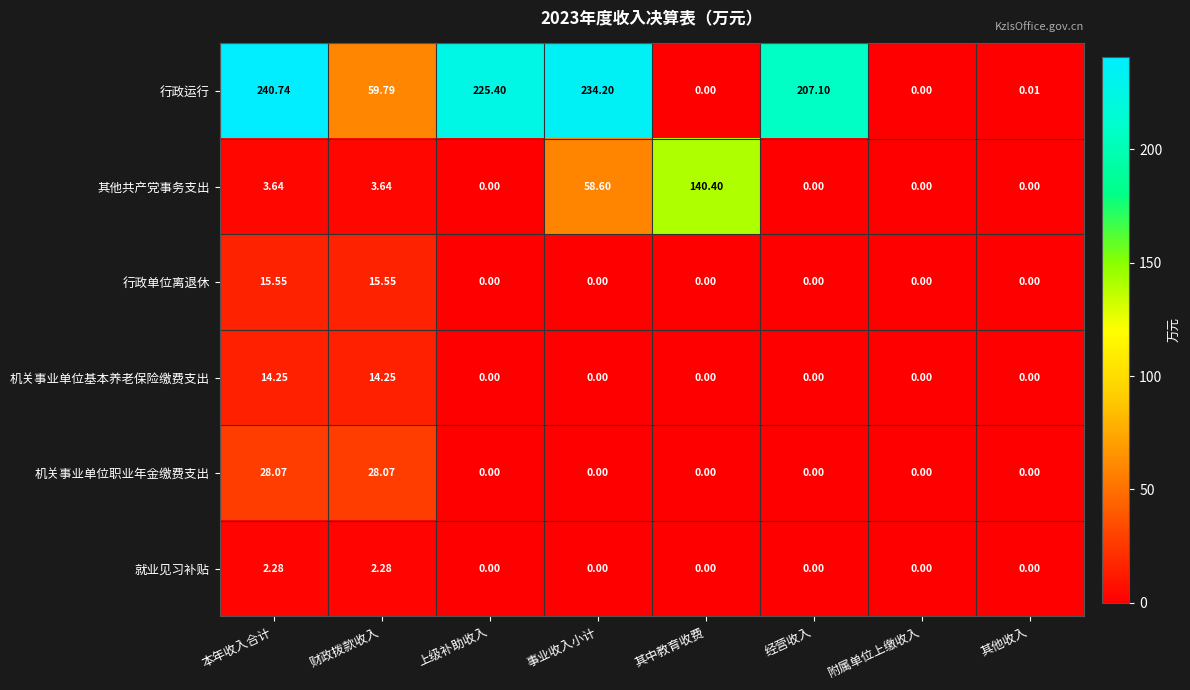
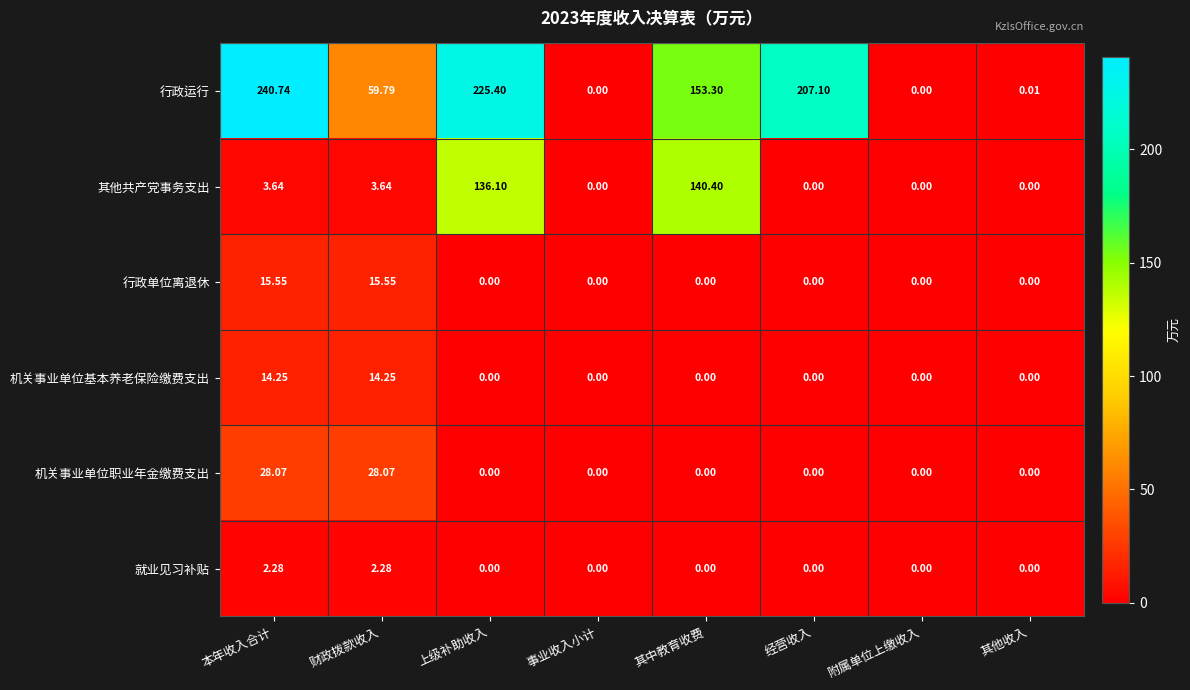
  {
    "行政运行": {
      "本年收入合计": 240.74,
      "财政拨款收入": 59.79,
      "上级补助收入": 225.40,
-     "事业收入小计": 234.20,
-     "其中教育收费": 0.00,
+     "事业收入小计": 0.00,
+     "其中教育收费": 153.30,
      "经营收入": 207.10,
      "附属单位上缴收入": 0.00,
      "其他收入": 0.01
    },
    "其他共产党事务支出": {
      "本年收入合计": 3.64,
      "财政拨款收入": 3.64,
-     "上级补助收入": 0.00,
-     "事业收入小计": 58.60,
+     "上级补助收入": 136.10,
+     "事业收入小计": 0.00,
      "其中教育收费": 140.40,
      "经营收入": 0.00,
      "附属单位上缴收入": 0.00,
      "其他收入": 0.00
    },
    "行政单位离退休": {
      "本年收入合计": 15.55,
      "财政拨款收入": 15.55,
      "上级补助收入": 0.00,
      "事业收入小计": 0.00,
      "其中教育收费": 0.00,
      "经营收入": 0.00,
      "附属单位上缴收入": 0.00,
      "其他收入": 0.00
    },
    "机关事业单位基本养老保险缴费支出": {
      "本年收入合计": 14.25,
      "财政拨款收入": 14.25,
      "上级补助收入": 0.00,
      "事业收入小计": 0.00,
      "其中教育收费": 0.00,
      "经营收入": 0.00,
      "附属单位上缴收入": 0.00,
      "其他收入": 0.00
    },
    "机关事业单位职业年金缴费支出": {
      "本年收入合计": 28.07,
      "财政拨款收入": 28.07,
      "上级补助收入": 0.00,
      "事业收入小计": 0.00,
      "其中教育收费": 0.00,
      "经营收入": 0.00,
      "附属单位上缴收入": 0.00,
      "其他收入": 0.00
    },
    "就业见习补贴": {
      "本年收入合计": 2.28,
      "财政拨款收入": 2.28,
      "上级补助收入": 0.00,
      "事业收入小计": 0.00,
      "其中教育收费": 0.00,
      "经营收入": 0.00,
      "附属单位上缴收入": 0.00,
      "其他收入": 0.00
    }
  }
